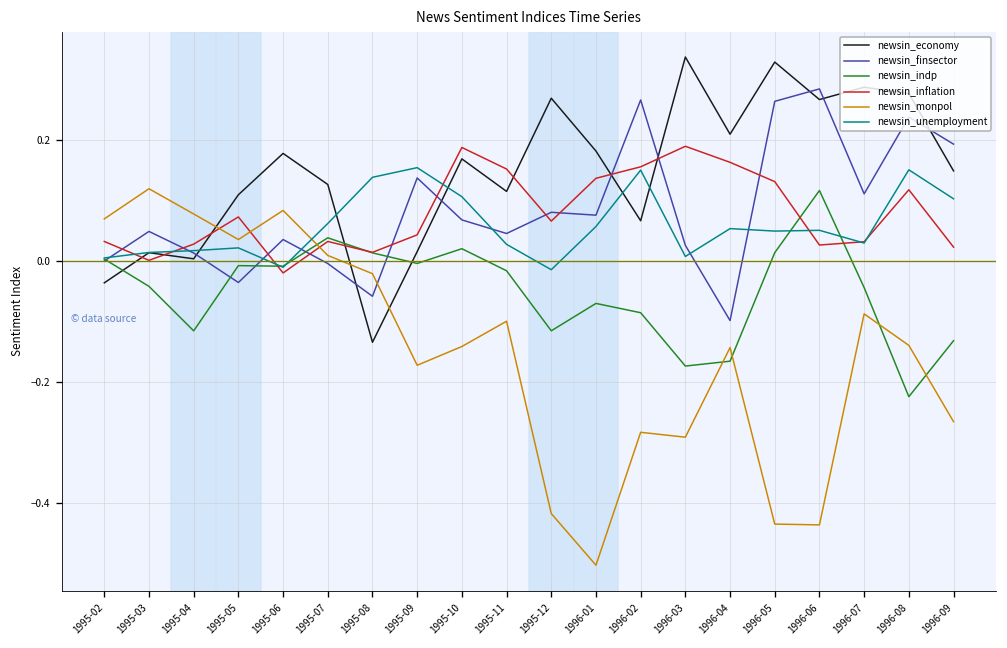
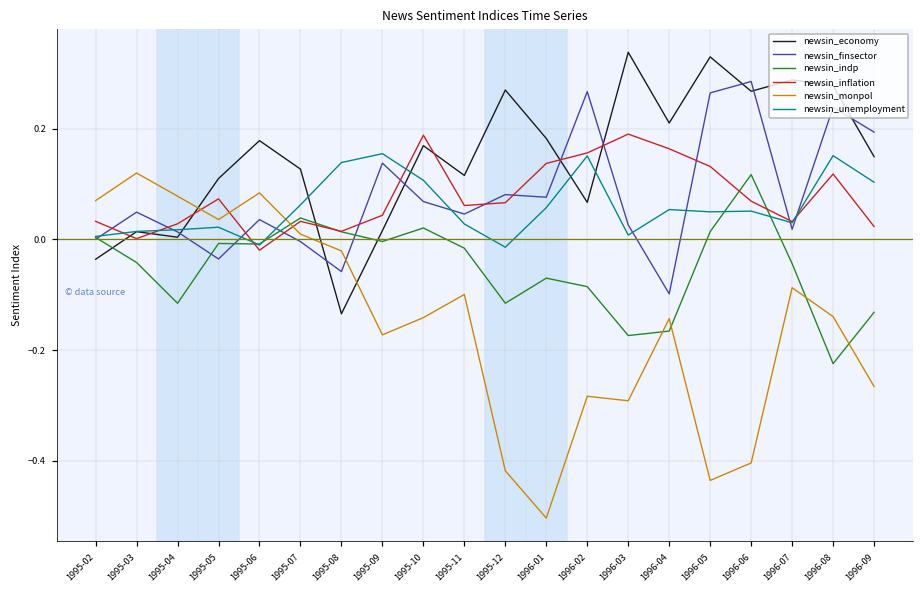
  {
    "newsin_economy": {
      "1995-02": -0.04,
      "1995-04": 0.00,
      "1995-05": 0.11,
      "1995-06": 0.18,
      "1995-07": 0.13,
      "1995-08": -0.13,
      "1995-09": 0.02,
      "1995-10": 0.17,
      "1995-11": 0.12,
      "1995-12": 0.27,
      "1996-01": 0.18,
      "1996-02": 0.07,
      "1996-03": 0.34,
      "1996-04": 0.21,
      "1996-05": 0.33,
      "1996-06": 0.27,
      "1996-09": 0.15
    },
    "newsin_finsector": {
      "1995-03": 0.05,
      "1995-05": -0.04,
      "1995-06": 0.04,
      "1995-07": 0.00,
      "1995-08": -0.06,
      "1995-09": 0.14,
      "1995-10": 0.07,
      "1995-11": 0.05,
      "1995-12": 0.08,
      "1996-01": 0.08,
      "1996-02": 0.27,
      "1996-03": 0.03,
      "1996-04": -0.10,
      "1996-05": 0.26,
      "1996-06": 0.28,
-     "1996-07": 0.11,
+     "1996-07": 0.02,
      "1996-09": 0.19
    },
    "newsin_indp": {
      "1995-03": -0.04,
      "1995-04": -0.12,
      "1995-05": -0.01,
      "1995-07": 0.04,
      "1995-09": 0.00,
      "1995-10": 0.02,
      "1995-11": -0.02,
      "1995-12": -0.12,
      "1996-01": -0.07,
      "1996-02": -0.09,
      "1996-03": -0.17,
      "1996-04": -0.17,
      "1996-05": 0.01,
      "1996-06": 0.12,
      "1996-07": -0.04,
      "1996-08": -0.22,
      "1996-09": -0.13
    },
    "newsin_inflation": {
      "1995-02": 0.03,
      "1995-03": 0.00,
      "1995-04": 0.03,
      "1995-05": 0.07,
      "1995-06": -0.02,
      "1995-07": 0.03,
      "1995-09": 0.04,
      "1995-10": 0.19,
-     "1995-11": 0.15,
+     "1995-11": 0.06,
      "1995-12": 0.07,
      "1996-01": 0.14,
      "1996-02": 0.16,
      "1996-03": 0.19,
      "1996-04": 0.16,
      "1996-05": 0.13,
-     "1996-06": 0.03,
+     "1996-06": 0.07,
      "1996-08": 0.12,
      "1996-09": 0.02
    },
    "newsin_monpol": {
      "1995-02": 0.07,
      "1995-03": 0.12,
      "1995-04": 0.08,
      "1995-05": 0.04,
      "1995-06": 0.08,
      "1995-07": 0.01,
      "1995-08": -0.02,
      "1995-09": -0.17,
      "1995-10": -0.14,
      "1995-11": -0.10,
      "1995-12": -0.42,
      "1996-01": -0.50,
      "1996-02": -0.28,
      "1996-03": -0.29,
      "1996-04": -0.14,
      "1996-05": -0.44,
-     "1996-06": -0.44,
+     "1996-06": -0.40,
      "1996-07": -0.09,
      "1996-08": -0.14,
      "1996-09": -0.27
    },
    "newsin_unemployment": {
      "1995-05": 0.02,
      "1995-07": 0.06,
      "1995-08": 0.14,
      "1995-09": 0.15,
      "1995-10": 0.11,
      "1995-11": 0.03,
      "1995-12": -0.01,
      "1996-01": 0.06,
      "1996-02": 0.15,
      "1996-03": 0.01,
      "1996-04": 0.05,
      "1996-05": 0.05,
      "1996-06": 0.05,
      "1996-08": 0.15,
      "1996-09": 0.10
    }
  }
